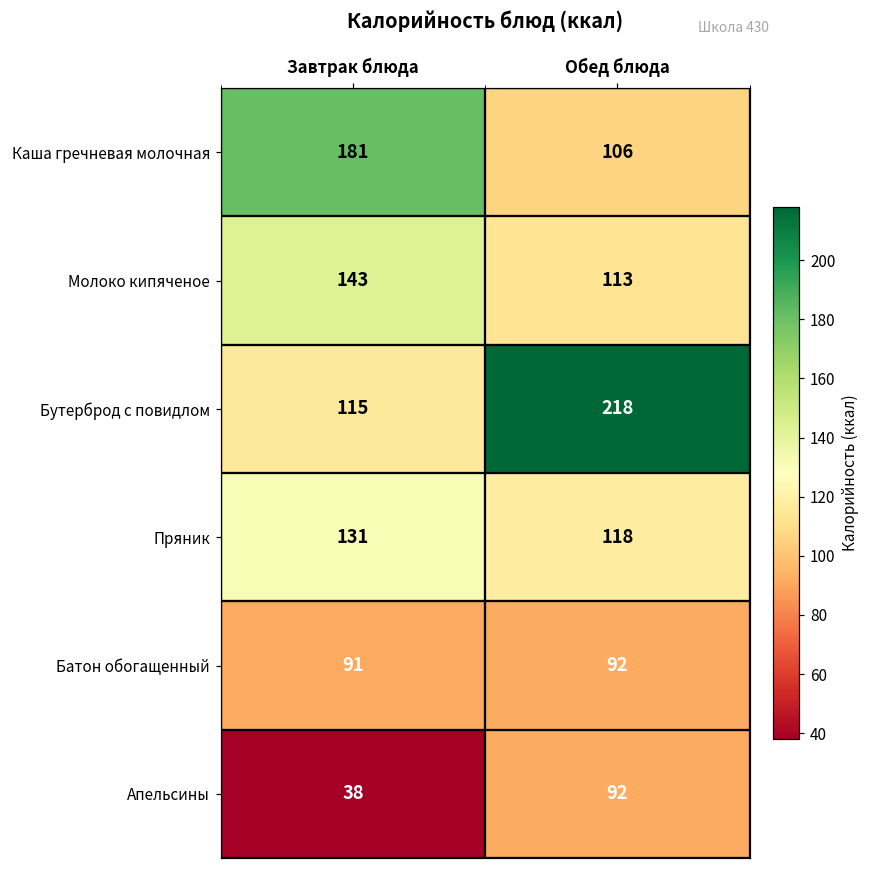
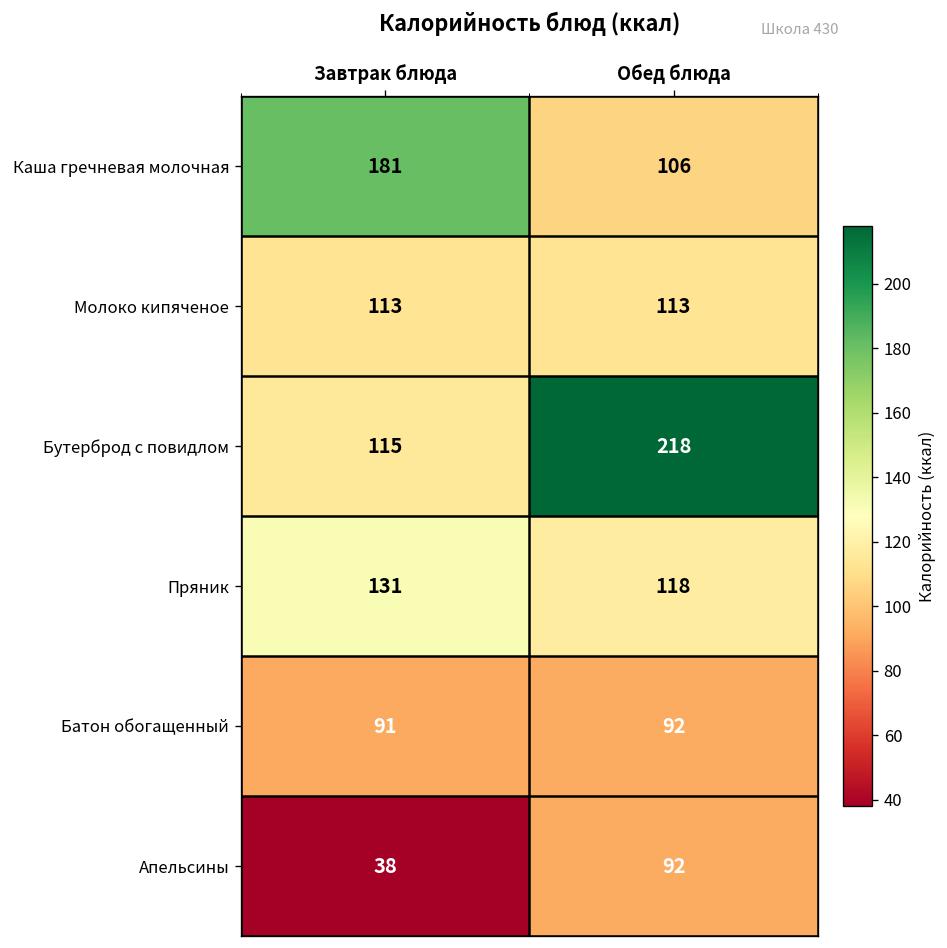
  {
    "Каша гречневая молочная": {
      "Завтрак блюда": 181,
      "Обед блюда": 106
    },
    "Молоко кипяченое": {
-     "Завтрак блюда": 143,
+     "Завтрак блюда": 113,
      "Обед блюда": 113
    },
    "Бутерброд с повидлом": {
      "Завтрак блюда": 115,
      "Обед блюда": 218
    },
    "Пряник": {
      "Завтрак блюда": 131,
      "Обед блюда": 118
    },
    "Батон обогащенный": {
      "Завтрак блюда": 91,
      "Обед блюда": 92
    },
    "Апельсины": {
      "Завтрак блюда": 38,
      "Обед блюда": 92
    }
  }
